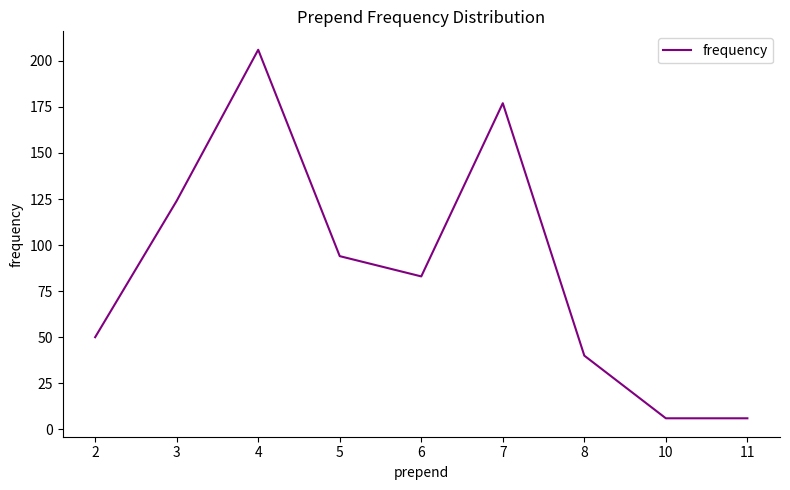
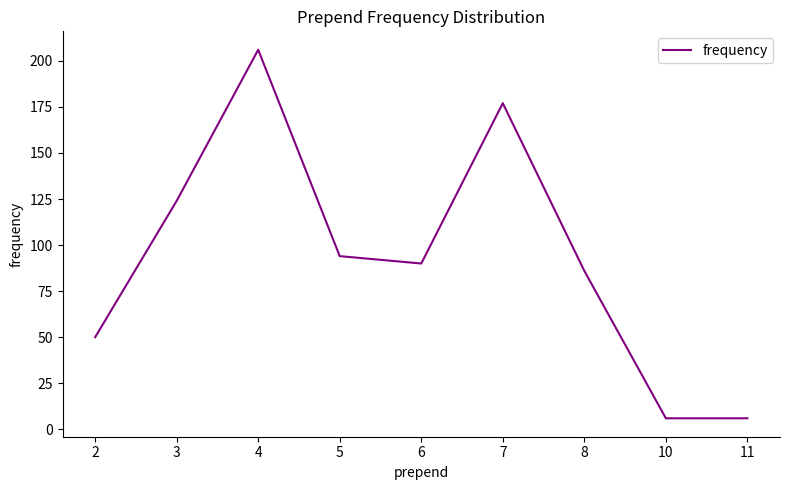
  {
    "2": 50,
    "3": 124,
    "4": 206,
    "5": 94,
-   "6": 83,
+   "6": 90,
    "7": 177,
-   "8": 40,
+   "8": 86,
    "10": 6,
    "11": 6
  }
